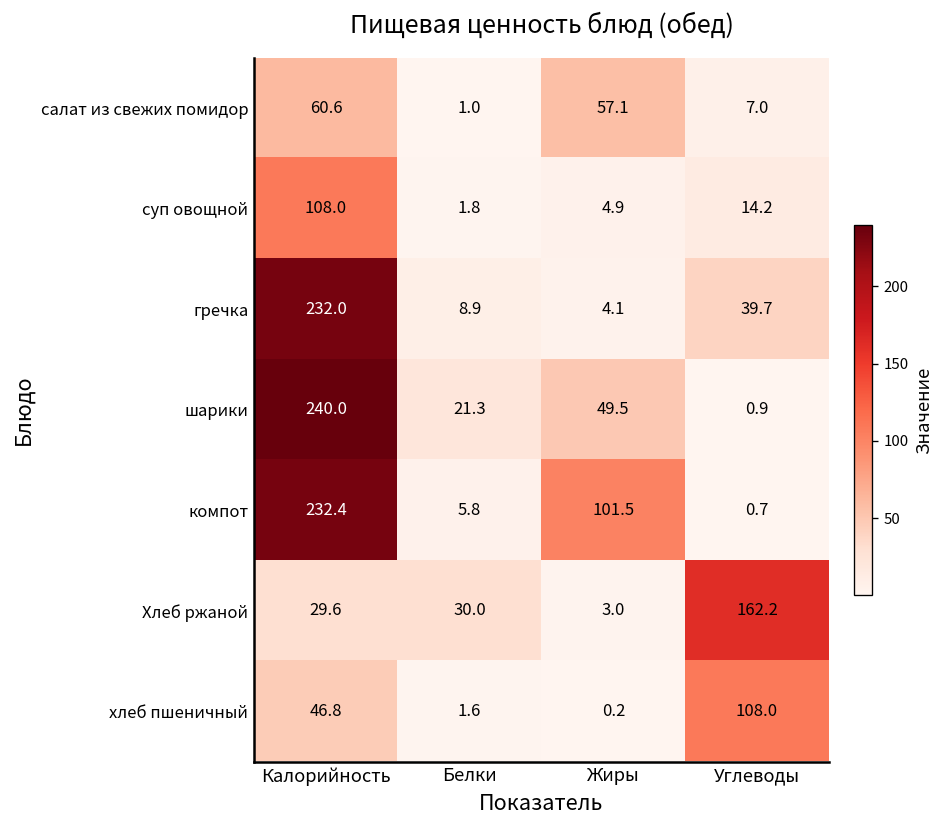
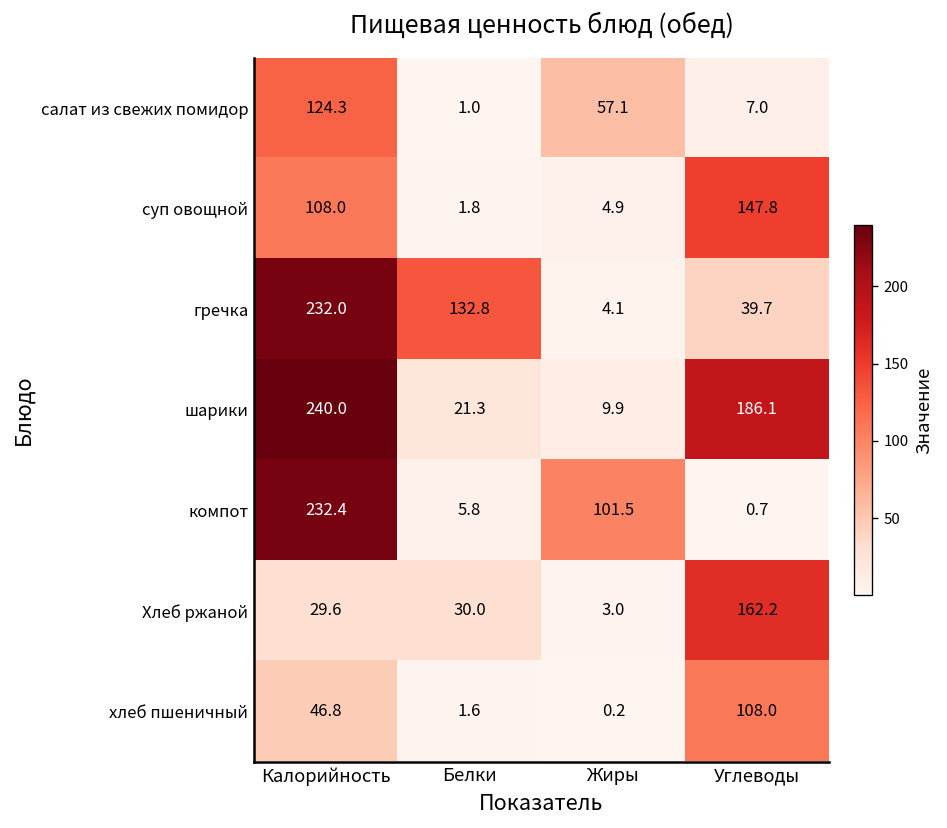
  {
    "салат из свежих помидор": {
-     "Калорийность": 60.6,
+     "Калорийность": 124.3,
      "Белки": 1.0,
      "Жиры": 57.1,
      "Углеводы": 7.0
    },
    "суп овощной": {
      "Калорийность": 108.0,
      "Белки": 1.8,
      "Жиры": 4.9,
-     "Углеводы": 14.2
+     "Углеводы": 147.8
    },
    "гречка": {
      "Калорийность": 232.0,
-     "Белки": 8.9,
+     "Белки": 132.8,
      "Жиры": 4.1,
      "Углеводы": 39.7
    },
    "шарики": {
      "Калорийность": 240.0,
      "Белки": 21.3,
-     "Жиры": 49.5,
-     "Углеводы": 0.9
+     "Жиры": 9.9,
+     "Углеводы": 186.1
    },
    "компот": {
      "Калорийность": 232.4,
      "Белки": 5.8,
      "Жиры": 101.5,
      "Углеводы": 0.7
    },
    "Хлеб ржаной": {
      "Калорийность": 29.6,
      "Белки": 30.0,
      "Жиры": 3.0,
      "Углеводы": 162.2
    },
    "хлеб пшеничный": {
      "Калорийность": 46.8,
      "Белки": 1.6,
      "Жиры": 0.2,
      "Углеводы": 108.0
    }
  }
